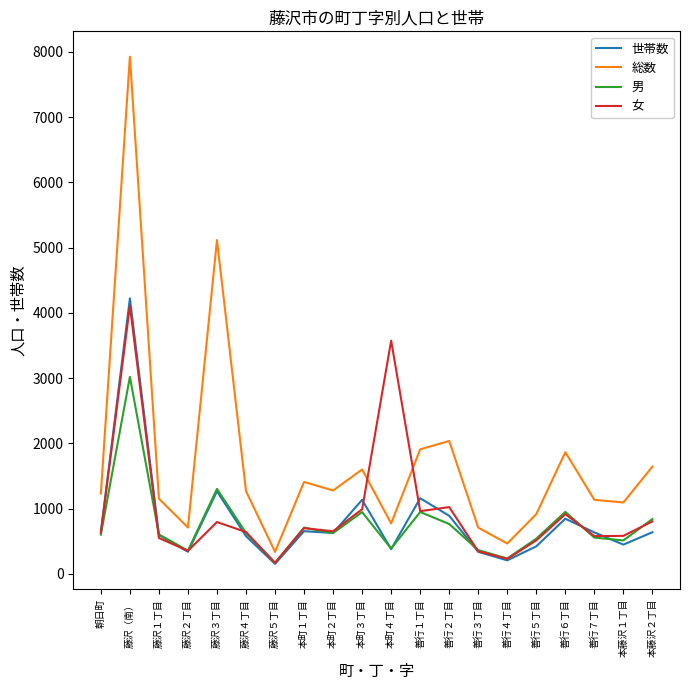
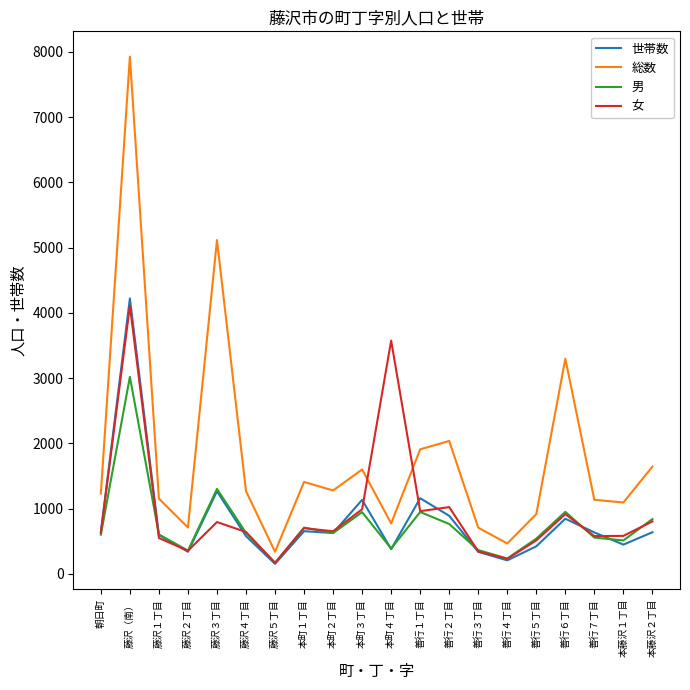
  {
    "世帯数": {
      "藤沢（南）": 4200,
      "藤沢４丁目": 600,
      "本町１丁目": 700,
      "本町３丁目": 1100,
      "善行１丁目": 1200,
      "善行２丁目": 900,
      "善行５丁目": 400,
      "善行６丁目": 800,
      "善行７丁目": 600,
      "本藤沢１丁目": 400,
      "本藤沢２丁目": 600
    },
    "総数": {
      "朝日町": 1200,
      "藤沢（南）": 7900,
      "藤沢１丁目": 1200,
      "藤沢２丁目": 700,
      "藤沢３丁目": 5100,
      "藤沢４丁目": 1300,
      "藤沢５丁目": 300,
      "本町１丁目": 1400,
      "本町２丁目": 1300,
      "本町３丁目": 1600,
      "本町４丁目": 800,
      "善行１丁目": 1900,
      "善行２丁目": 2000,
      "善行３丁目": 700,
      "善行４丁目": 500,
      "善行５丁目": 900,
-     "善行６丁目": 1900,
+     "善行６丁目": 3300,
      "善行７丁目": 1100,
      "本藤沢１丁目": 1100,
      "本藤沢２丁目": 1600
    },
    "男": {
      "藤沢（南）": 3000,
      "本町３丁目": 900,
      "善行２丁目": 800,
      "本藤沢１丁目": 500
    },
    "女": {
      "藤沢（南）": 4100,
      "藤沢１丁目": 500,
      "藤沢３丁目": 800,
      "本町３丁目": 1000,
      "本町４丁目": 3600,
      "善行２丁目": 1000,
      "本藤沢１丁目": 600
    }
  }
